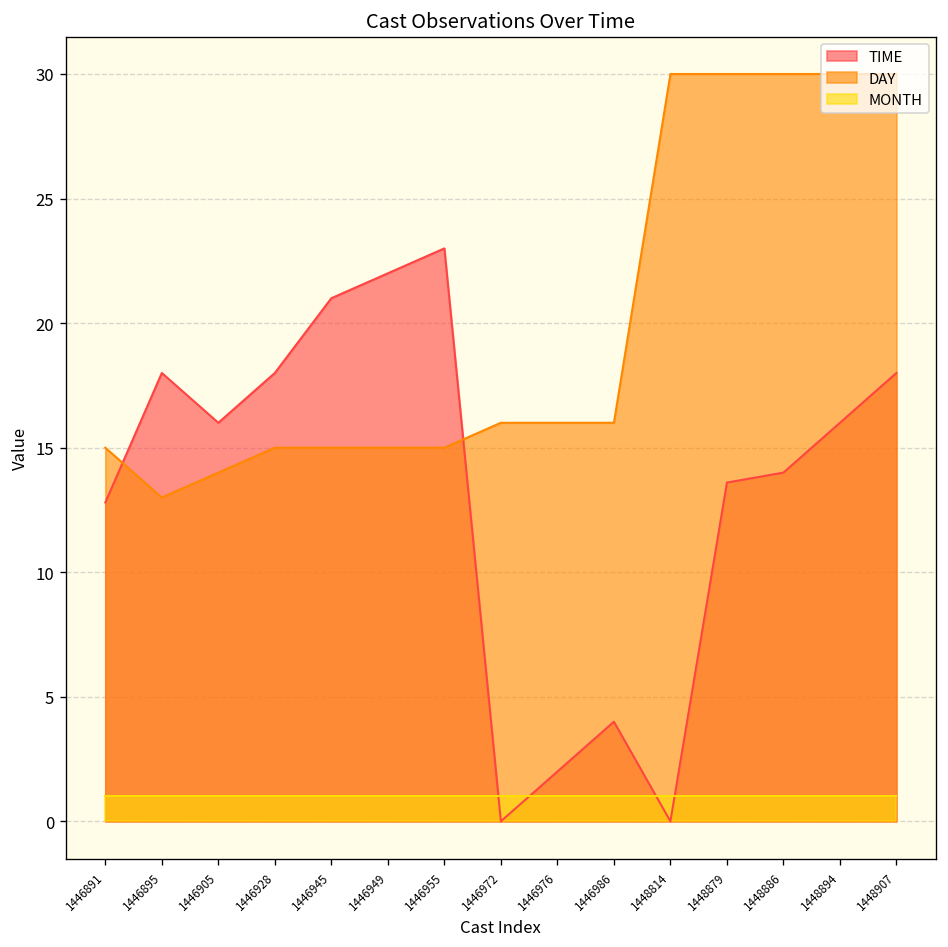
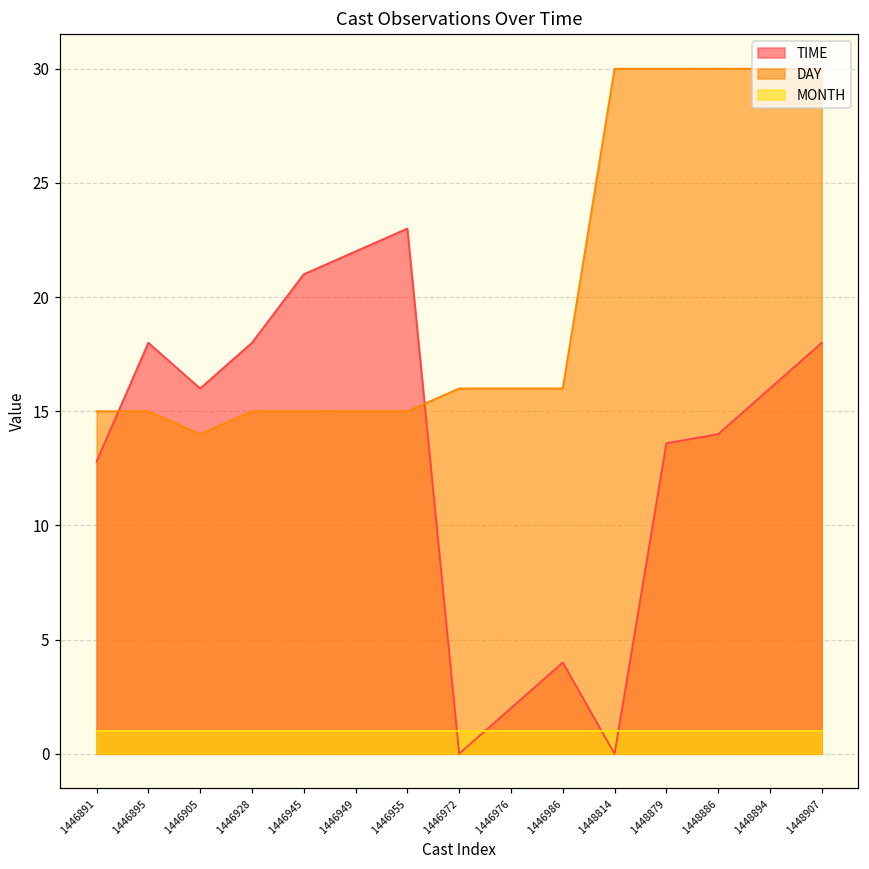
  {
    "TIME": {
      "1446891": 12.8,
      "1446895": 18,
      "1446905": 16,
      "1446928": 18,
      "1446945": 21,
      "1446949": 22,
      "1446955": 23,
      "1446972": 0,
      "1446976": 2,
      "1446986": 4,
      "1448814": 0,
      "1448879": 13.6,
      "1448886": 14,
      "1448894": 16,
      "1448907": 18
    },
    "DAY": {
      "1446891": 15,
-     "1446895": 13,
+     "1446895": 15,
      "1446905": 14,
      "1446928": 15,
      "1446945": 15,
      "1446949": 15,
      "1446955": 15,
      "1446972": 16,
      "1446976": 16,
      "1446986": 16,
      "1448814": 30,
      "1448879": 30,
      "1448886": 30
    },
    "MONTH": {
      "1446891": 1,
      "1446895": 1,
      "1446905": 1,
      "1446928": 1,
      "1446945": 1,
      "1446949": 1,
      "1446955": 1,
      "1446972": 1,
      "1446976": 1,
      "1446986": 1,
      "1448814": 1,
      "1448879": 1,
      "1448886": 1,
      "1448894": 1,
      "1448907": 1
    }
  }
